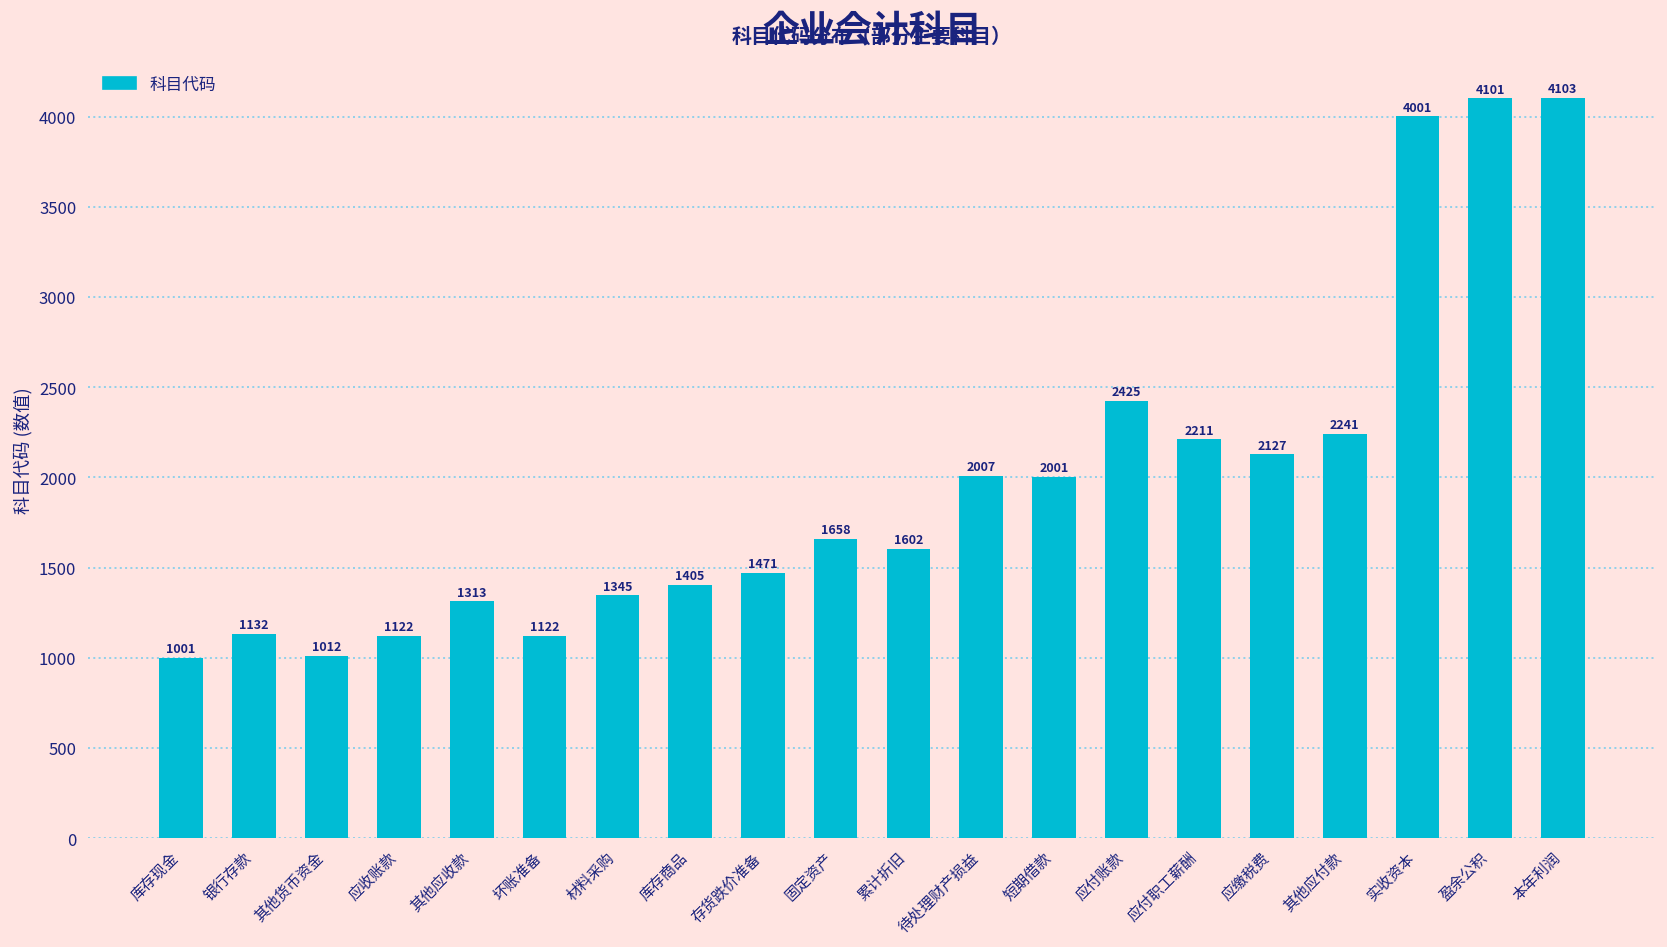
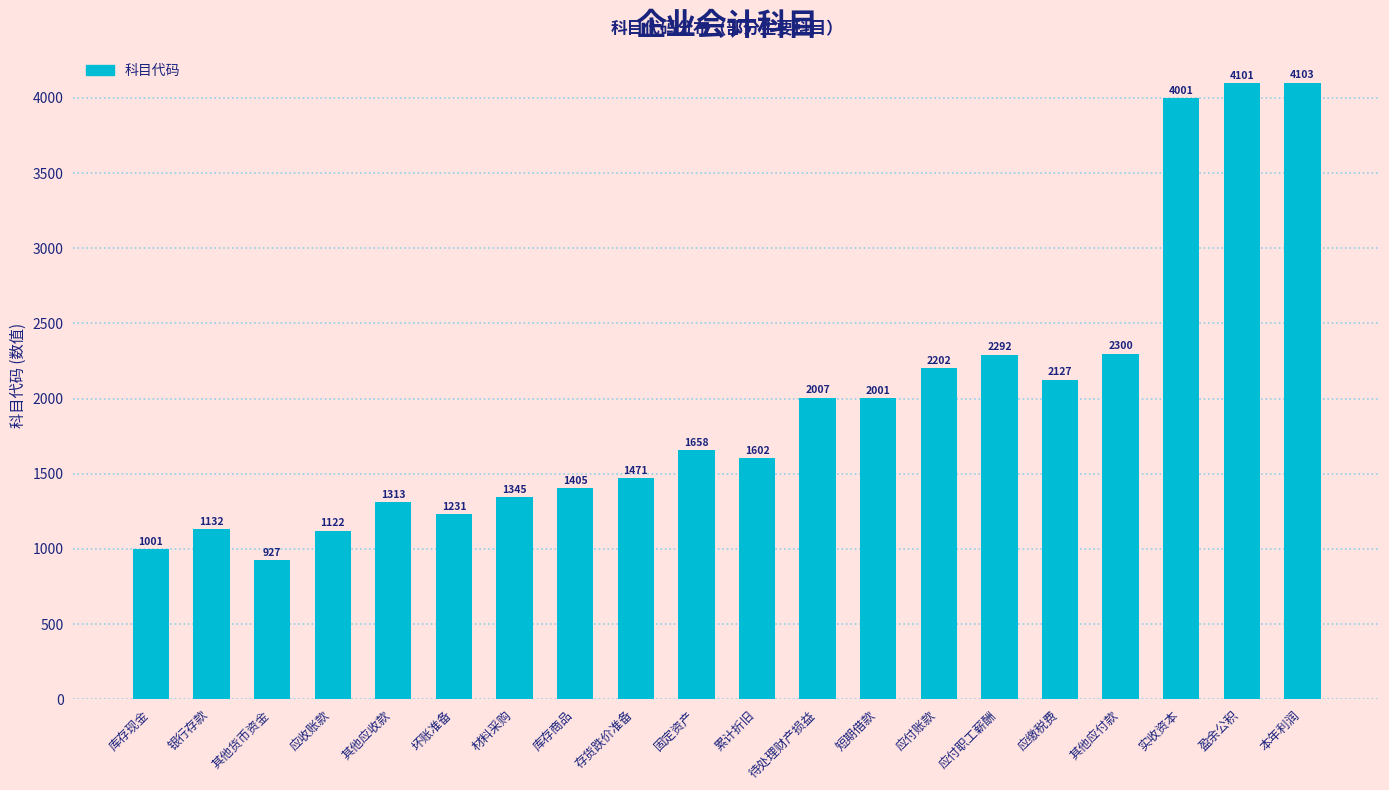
  {
    "库存现金": 1001,
    "银行存款": 1132,
-   "其他货币资金": 1012,
+   "其他货币资金": 927,
    "应收账款": 1122,
    "其他应收款": 1313,
-   "坏账准备": 1122,
+   "坏账准备": 1231,
    "材料采购": 1345,
    "库存商品": 1405,
    "存货跌价准备": 1471,
    "固定资产": 1658,
    "累计折旧": 1602,
    "待处理财产损益": 2007,
    "短期借款": 2001,
-   "应付账款": 2425,
-   "应付职工薪酬": 2211,
+   "应付账款": 2202,
+   "应付职工薪酬": 2292,
    "应缴税费": 2127,
-   "其他应付款": 2241,
+   "其他应付款": 2300,
    "实收资本": 4001,
    "盈余公积": 4101,
    "本年利润": 4103
  }
